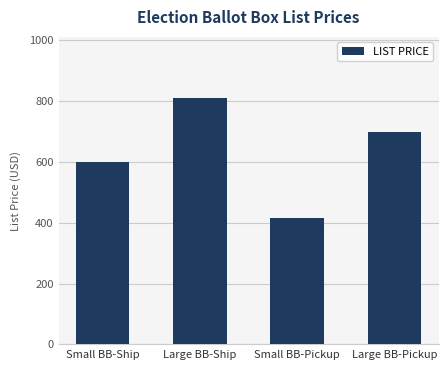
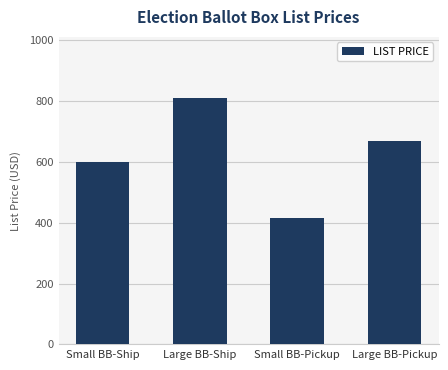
  {
    "Small BB-Ship": 600,
    "Large BB-Ship": 810,
    "Small BB-Pickup": 420,
-   "Large BB-Pickup": 700
+   "Large BB-Pickup": 670
  }
